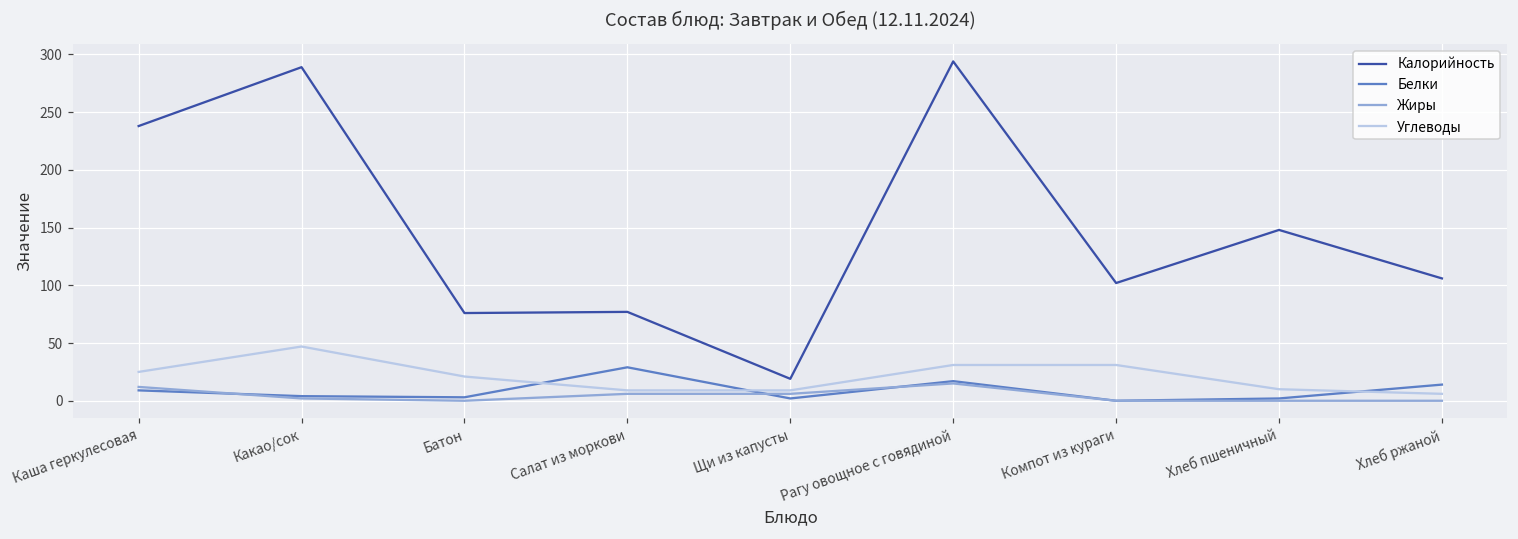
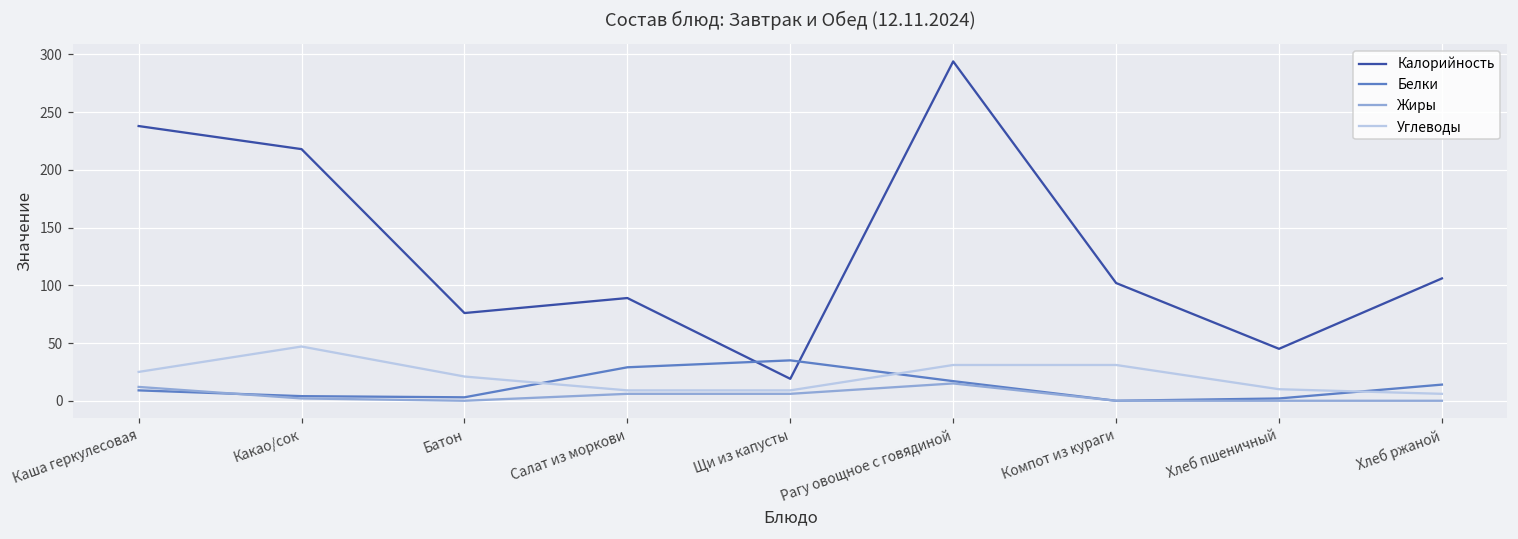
  {
    "Калорийность": {
      "Каша геркулесовая": 238,
-     "Какао/сок": 289,
+     "Какао/сок": 218,
      "Батон": 76,
-     "Салат из моркови": 77,
+     "Салат из моркови": 89,
      "Щи из капусты": 19,
      "Рагу овощное с говядиной": 294,
      "Компот из кураги": 102,
-     "Хлеб пшеничный": 148,
+     "Хлеб пшеничный": 45,
      "Хлеб ржаной": 106
    },
    "Белки": {
      "Каша геркулесовая": 9,
      "Батон": 3,
      "Салат из моркови": 29,
-     "Щи из капусты": 2,
+     "Щи из капусты": 35,
      "Хлеб ржаной": 14
    }
  }
